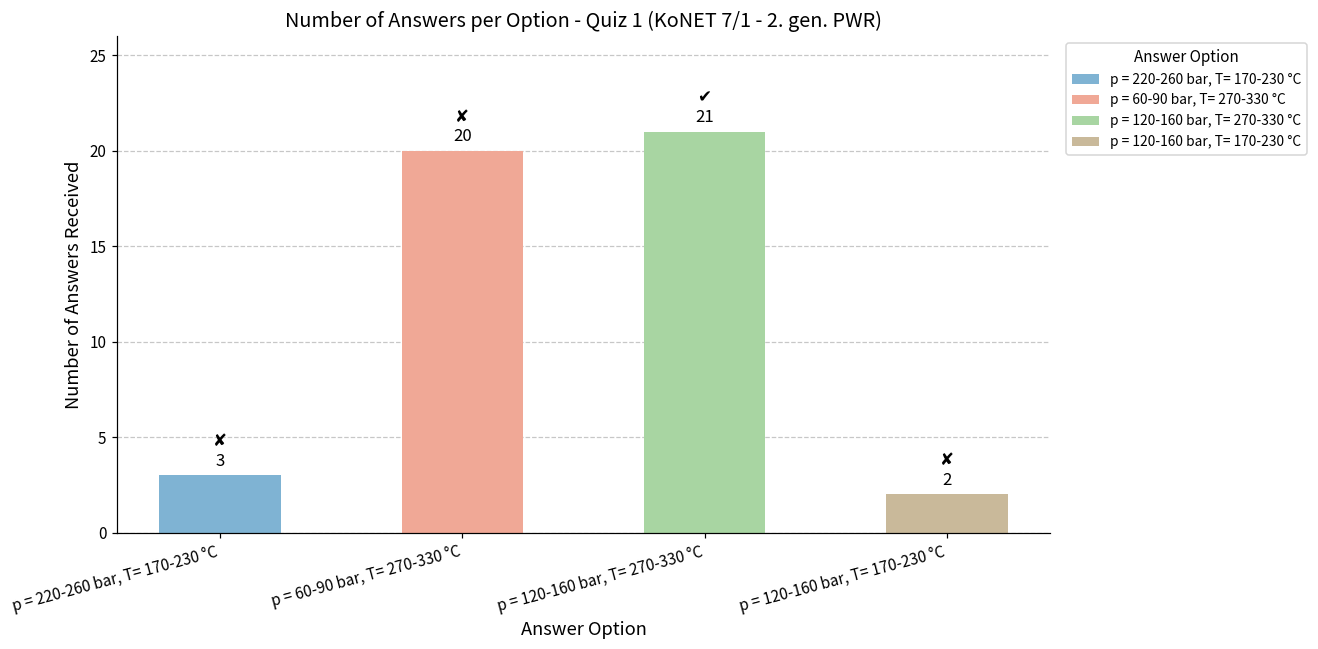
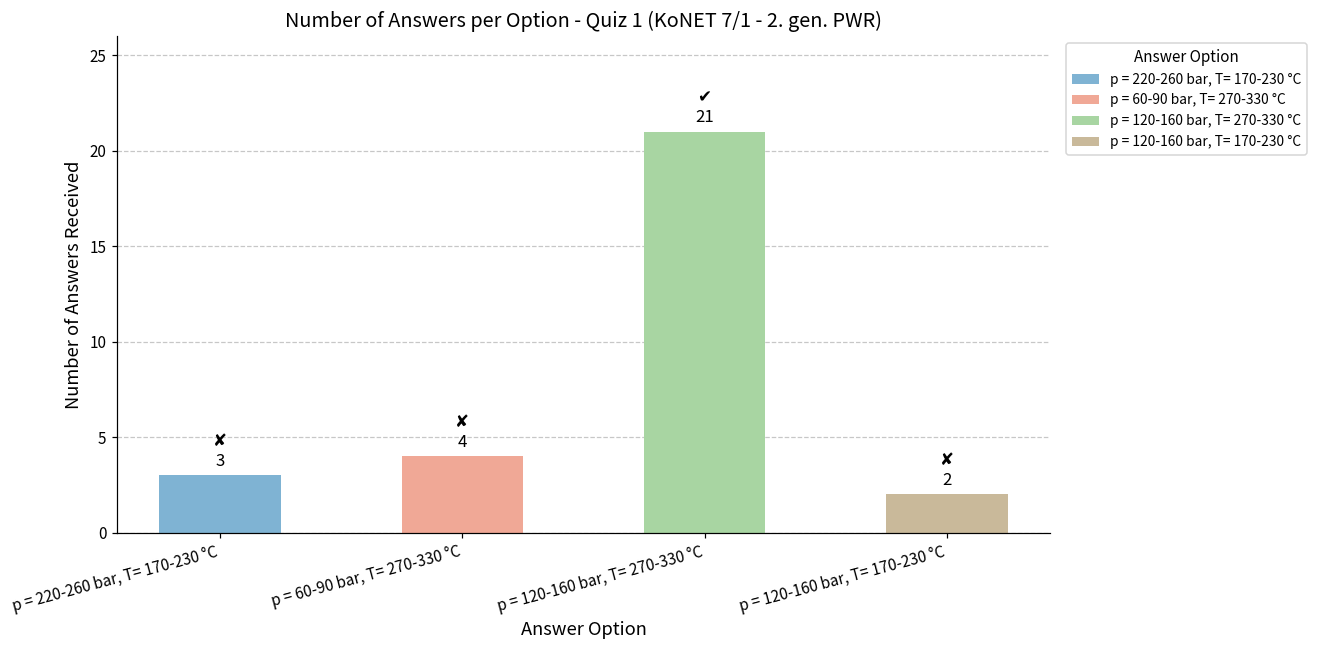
  {
    "p = 220-260 bar, T= 170-230 °C": 3,
-   "p = 60-90 bar, T= 270-330 °C": 20,
+   "p = 60-90 bar, T= 270-330 °C": 4,
    "p = 120-160 bar, T= 270-330 °C": 21,
    "p = 120-160 bar, T= 170-230 °C": 2
  }
